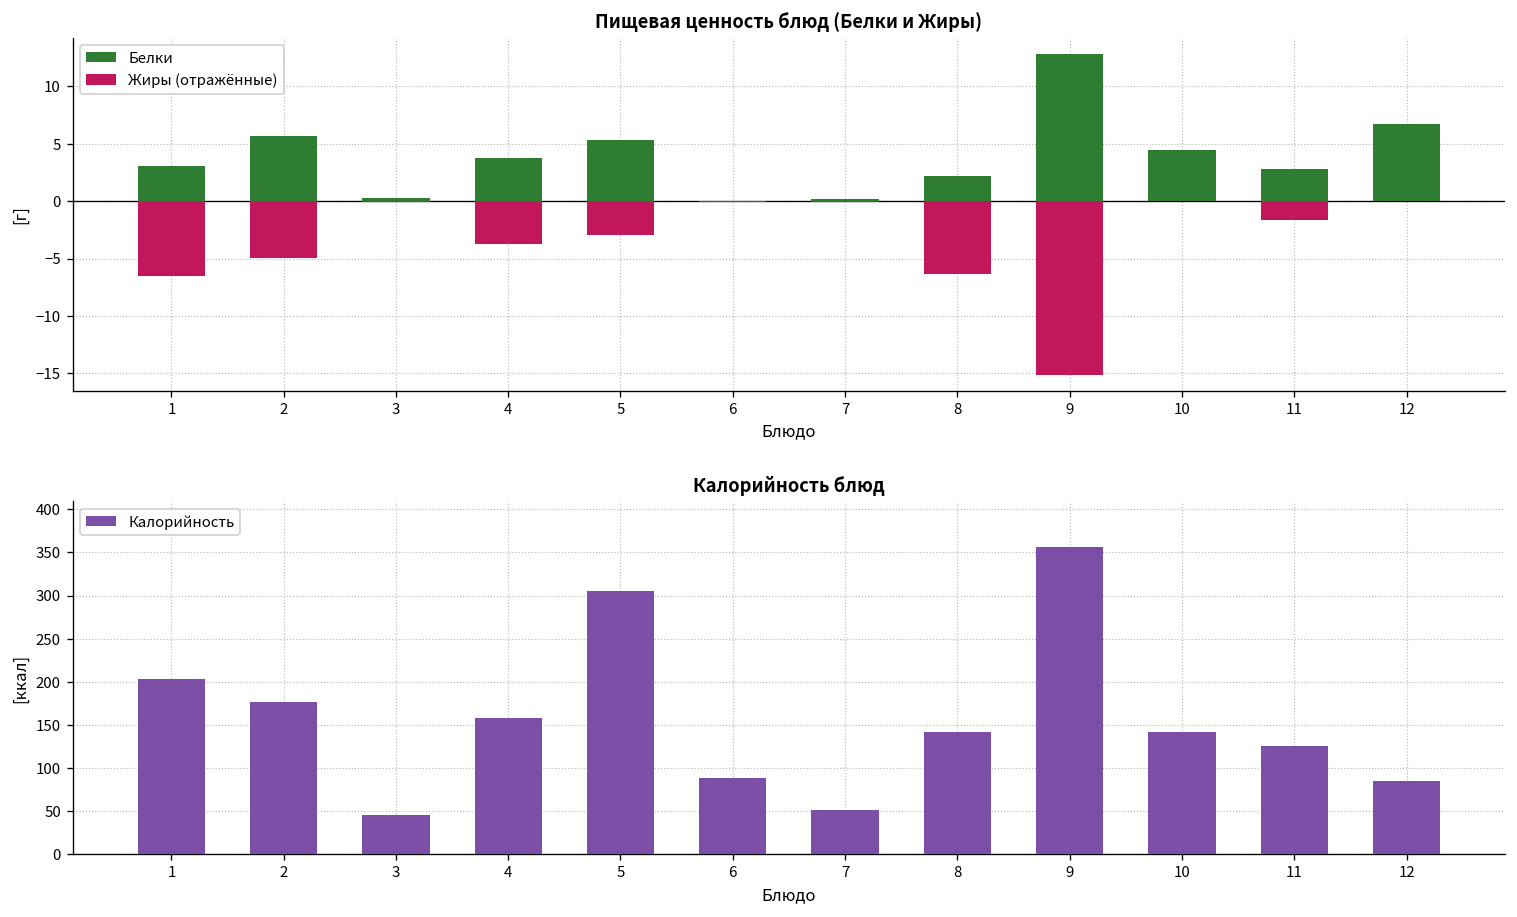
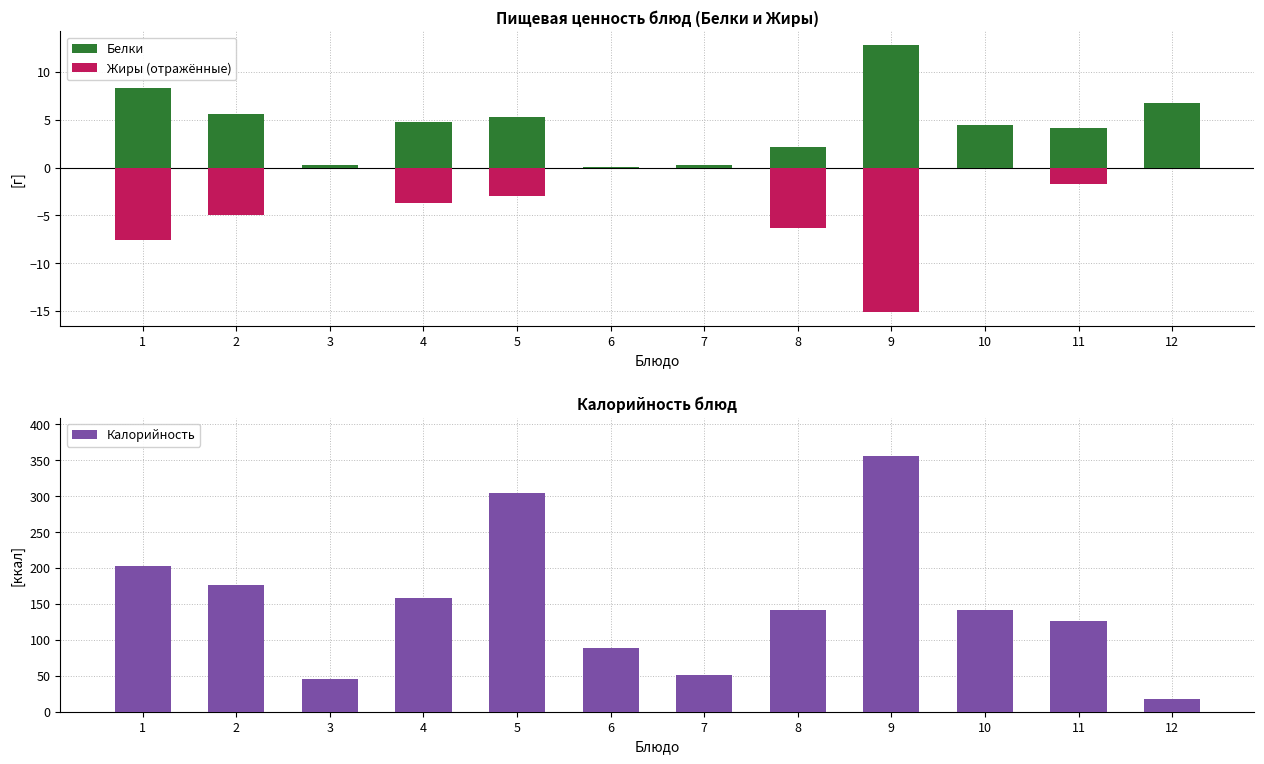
  {
    "Пищевая ценность блюд (Белки и Жиры)": {
      "Белки": {
-       "1": 3,
+       "1": 8,
        "2": 6,
-       "4": 4,
+       "4": 5,
        "5": 5,
        "8": 2,
        "9": 13,
        "10": 4,
-       "11": 3,
+       "11": 4,
        "12": 7
      },
      "Жиры (отражённые)": {
-       "1": -6,
+       "1": -8,
        "2": -5,
        "4": -4,
        "5": -3,
        "8": -6,
        "9": -15,
        "10": 0,
        "11": -2,
        "12": 0
      }
    },
    "Калорийность блюд": {
      "1": 200,
      "2": 180,
      "3": 50,
      "4": 160,
      "5": 310,
      "6": 90,
      "7": 50,
      "8": 140,
      "9": 360,
      "10": 140,
      "11": 130,
-     "12": 90
+     "12": 20
    }
  }
